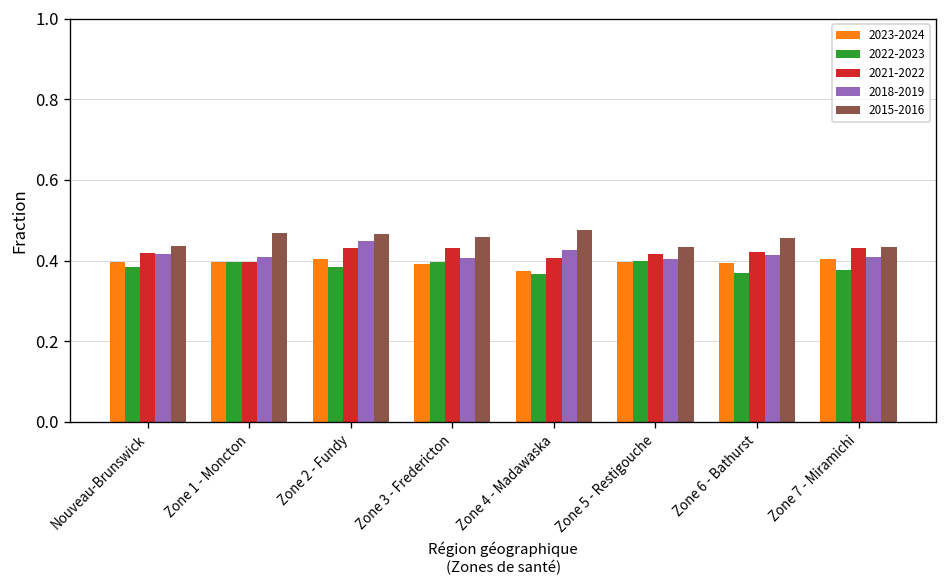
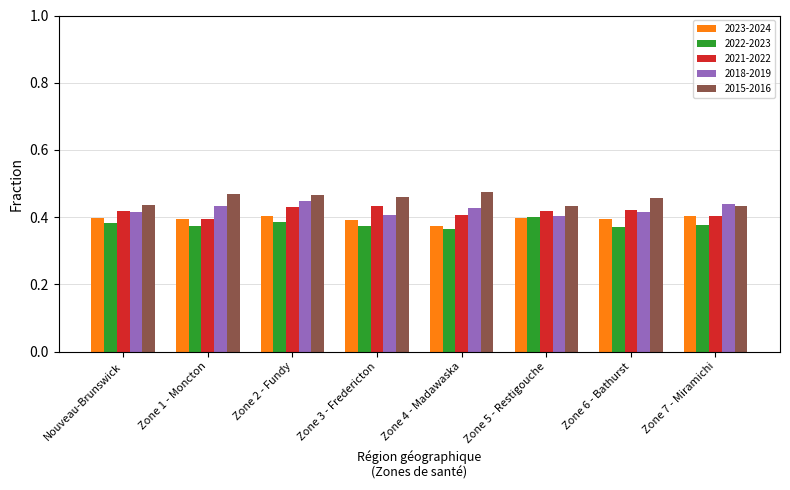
  {
    "2023-2024": {
      "Nouveau-Brunswick": 0.40,
      "Zone 1 - Moncton": 0.40,
      "Zone 2 - Fundy": 0.40,
      "Zone 3 - Fredericton": 0.39,
      "Zone 4 - Madawaska": 0.37,
      "Zone 5 - Restigouche": 0.40,
      "Zone 6 - Bathurst": 0.39,
      "Zone 7 - Miramichi": 0.40
    },
    "2022-2023": {
      "Nouveau-Brunswick": 0.38,
-     "Zone 1 - Moncton": 0.40,
+     "Zone 1 - Moncton": 0.37,
      "Zone 2 - Fundy": 0.39,
-     "Zone 3 - Fredericton": 0.40,
+     "Zone 3 - Fredericton": 0.37,
      "Zone 4 - Madawaska": 0.37,
      "Zone 5 - Restigouche": 0.40,
      "Zone 6 - Bathurst": 0.37,
      "Zone 7 - Miramichi": 0.38
    },
    "2021-2022": {
      "Nouveau-Brunswick": 0.42,
      "Zone 1 - Moncton": 0.40,
      "Zone 2 - Fundy": 0.43,
      "Zone 3 - Fredericton": 0.43,
      "Zone 4 - Madawaska": 0.41,
      "Zone 5 - Restigouche": 0.42,
      "Zone 6 - Bathurst": 0.42,
-     "Zone 7 - Miramichi": 0.43
+     "Zone 7 - Miramichi": 0.40
    },
    "2018-2019": {
      "Nouveau-Brunswick": 0.42,
-     "Zone 1 - Moncton": 0.41,
+     "Zone 1 - Moncton": 0.43,
      "Zone 2 - Fundy": 0.45,
      "Zone 3 - Fredericton": 0.41,
      "Zone 4 - Madawaska": 0.43,
      "Zone 5 - Restigouche": 0.40,
      "Zone 6 - Bathurst": 0.41,
-     "Zone 7 - Miramichi": 0.41
+     "Zone 7 - Miramichi": 0.44
    },
    "2015-2016": {
      "Nouveau-Brunswick": 0.44,
      "Zone 1 - Moncton": 0.47,
      "Zone 2 - Fundy": 0.47,
      "Zone 3 - Fredericton": 0.46,
      "Zone 4 - Madawaska": 0.48,
      "Zone 5 - Restigouche": 0.43,
      "Zone 6 - Bathurst": 0.46,
      "Zone 7 - Miramichi": 0.43
    }
  }
